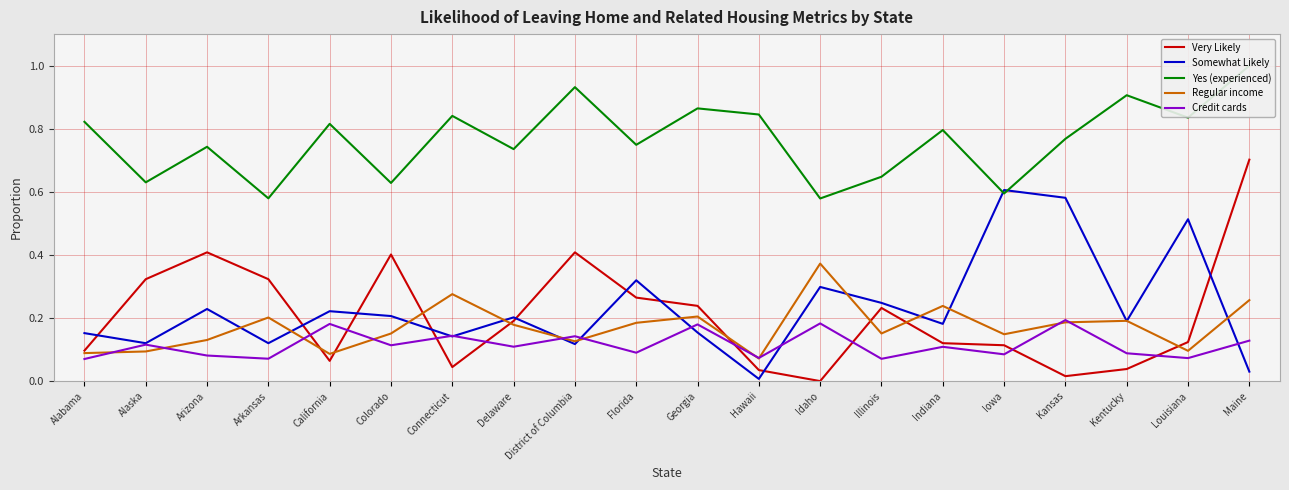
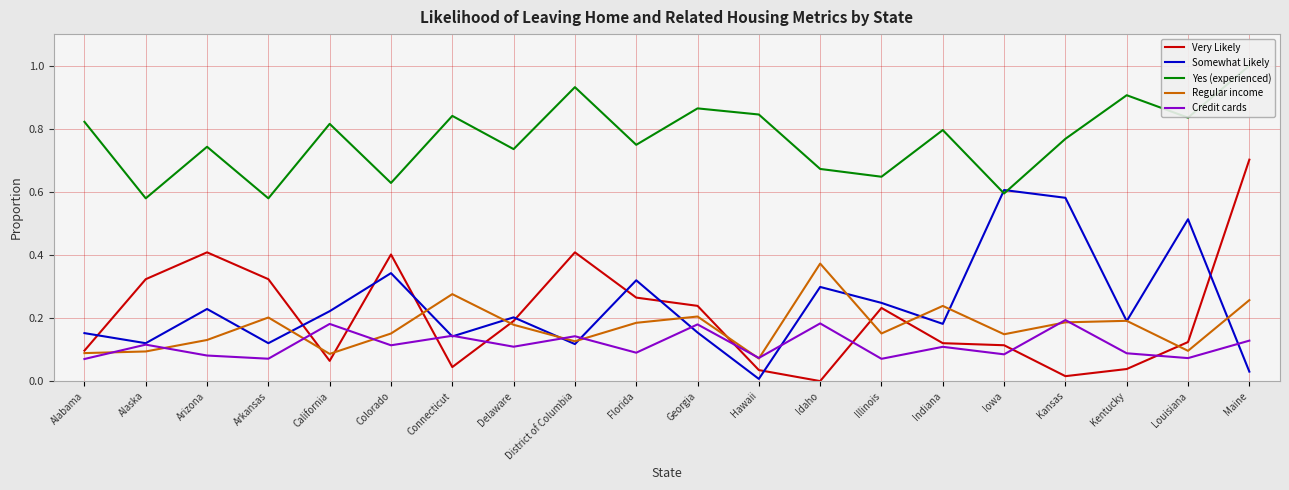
  {
    "Very Likely": {
      "Alaska": 0.32,
      "Arizona": 0.41,
      "Arkansas": 0.32,
      "California": 0.06,
      "Colorado": 0.40,
      "Connecticut": 0.04,
      "Delaware": 0.19,
      "District of Columbia": 0.41,
      "Florida": 0.26,
      "Georgia": 0.24,
      "Hawaii": 0.03,
      "Idaho": 0.00,
      "Illinois": 0.23,
      "Indiana": 0.12,
      "Iowa": 0.11,
      "Kansas": 0.02,
      "Kentucky": 0.04,
      "Louisiana": 0.12,
      "Maine": 0.70
    },
    "Somewhat Likely": {
      "Alabama": 0.15,
      "Arizona": 0.23,
      "Arkansas": 0.12,
      "California": 0.22,
-     "Colorado": 0.21,
+     "Colorado": 0.34,
      "Delaware": 0.20,
      "District of Columbia": 0.12,
      "Florida": 0.32,
      "Georgia": 0.15,
      "Hawaii": 0.01,
      "Idaho": 0.30,
      "Illinois": 0.25,
      "Indiana": 0.18,
      "Iowa": 0.61,
      "Kansas": 0.58,
      "Louisiana": 0.51,
      "Maine": 0.03
    },
    "Yes (experienced)": {
      "Alabama": 0.82,
-     "Alaska": 0.63,
+     "Alaska": 0.58,
      "Arizona": 0.74,
      "Arkansas": 0.58,
      "California": 0.82,
      "Colorado": 0.63,
      "Connecticut": 0.84,
      "Delaware": 0.74,
      "District of Columbia": 0.93,
      "Florida": 0.75,
      "Georgia": 0.86,
      "Hawaii": 0.85,
-     "Idaho": 0.58,
+     "Idaho": 0.67,
      "Illinois": 0.65,
      "Indiana": 0.80,
      "Iowa": 0.59,
      "Kansas": 0.77,
      "Kentucky": 0.91,
      "Louisiana": 0.84
    },
    "Regular income": {
      "Alaska": 0.09,
      "Arizona": 0.13,
      "Arkansas": 0.20,
      "California": 0.09,
      "Colorado": 0.15,
      "Connecticut": 0.28,
      "Delaware": 0.18,
      "District of Columbia": 0.13,
      "Florida": 0.18,
      "Georgia": 0.20,
      "Idaho": 0.37,
      "Illinois": 0.15,
      "Indiana": 0.24,
      "Iowa": 0.15,
      "Louisiana": 0.10,
      "Maine": 0.26
    },
    "Credit cards": {
      "Alabama": 0.07,
      "Arizona": 0.08,
      "Arkansas": 0.07,
      "California": 0.18,
      "Colorado": 0.11,
      "Delaware": 0.11,
      "District of Columbia": 0.14,
      "Florida": 0.09,
      "Georgia": 0.18,
      "Idaho": 0.18,
      "Illinois": 0.07,
      "Indiana": 0.11,
      "Iowa": 0.08,
      "Kentucky": 0.09,
      "Louisiana": 0.07,
      "Maine": 0.13
    }
  }
